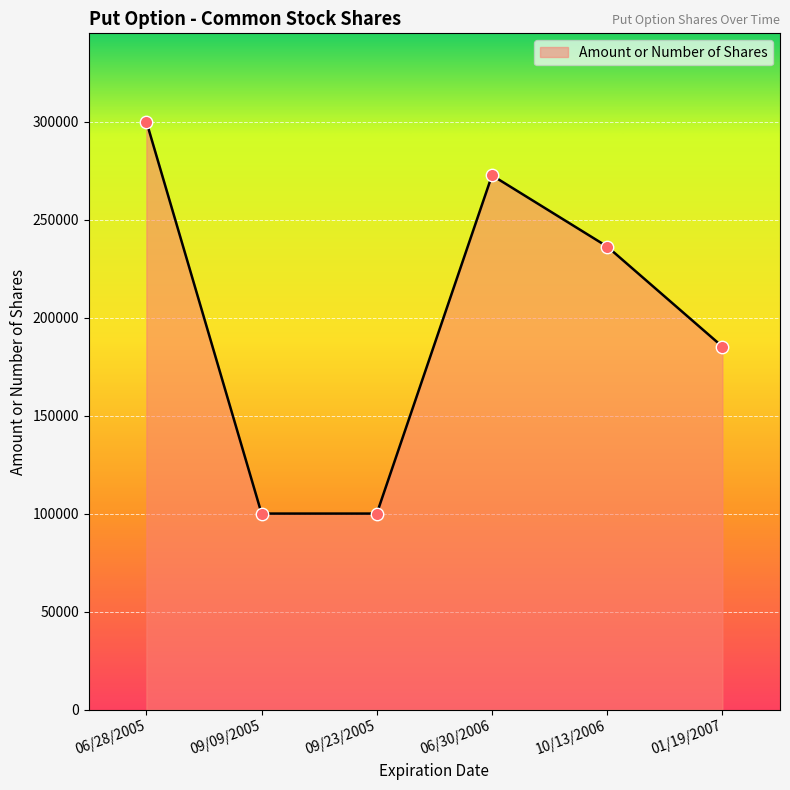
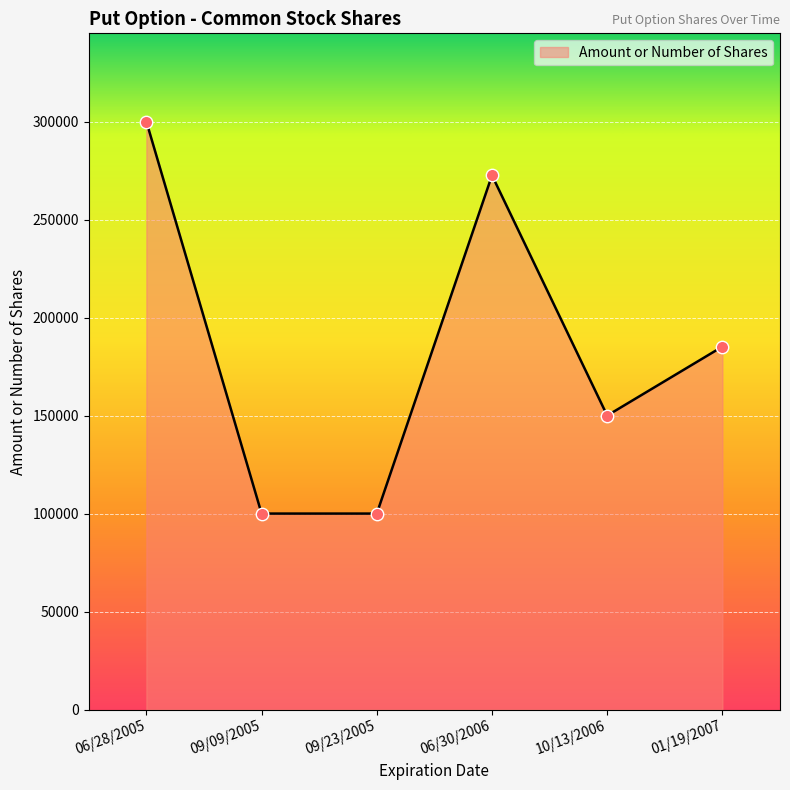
  {
    "06/28/2005": 300000,
    "09/09/2005": 100000,
    "09/23/2005": 100000,
    "06/30/2006": 273000,
-   "10/13/2006": 236000,
+   "10/13/2006": 150000,
    "01/19/2007": 185000
  }
